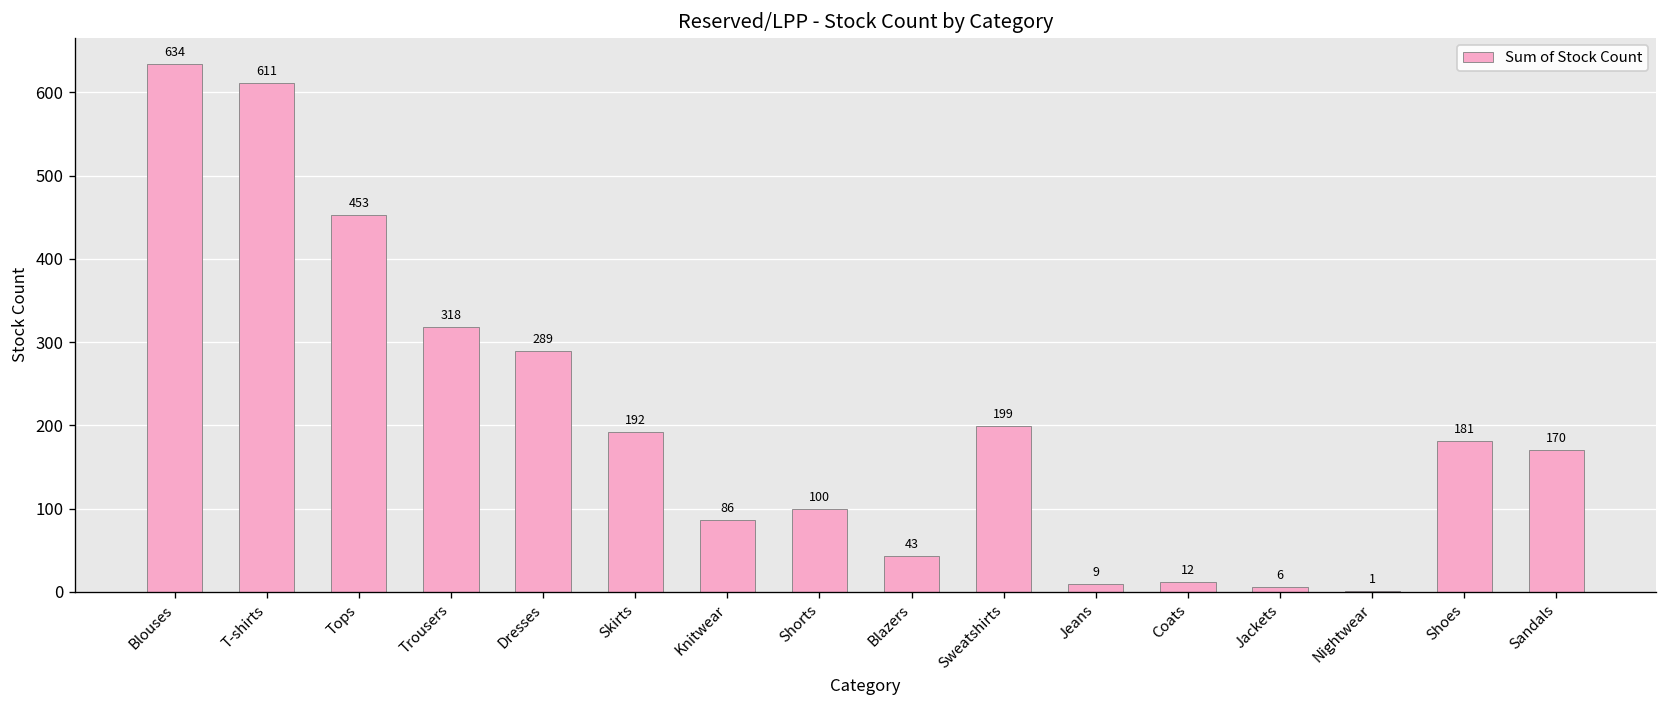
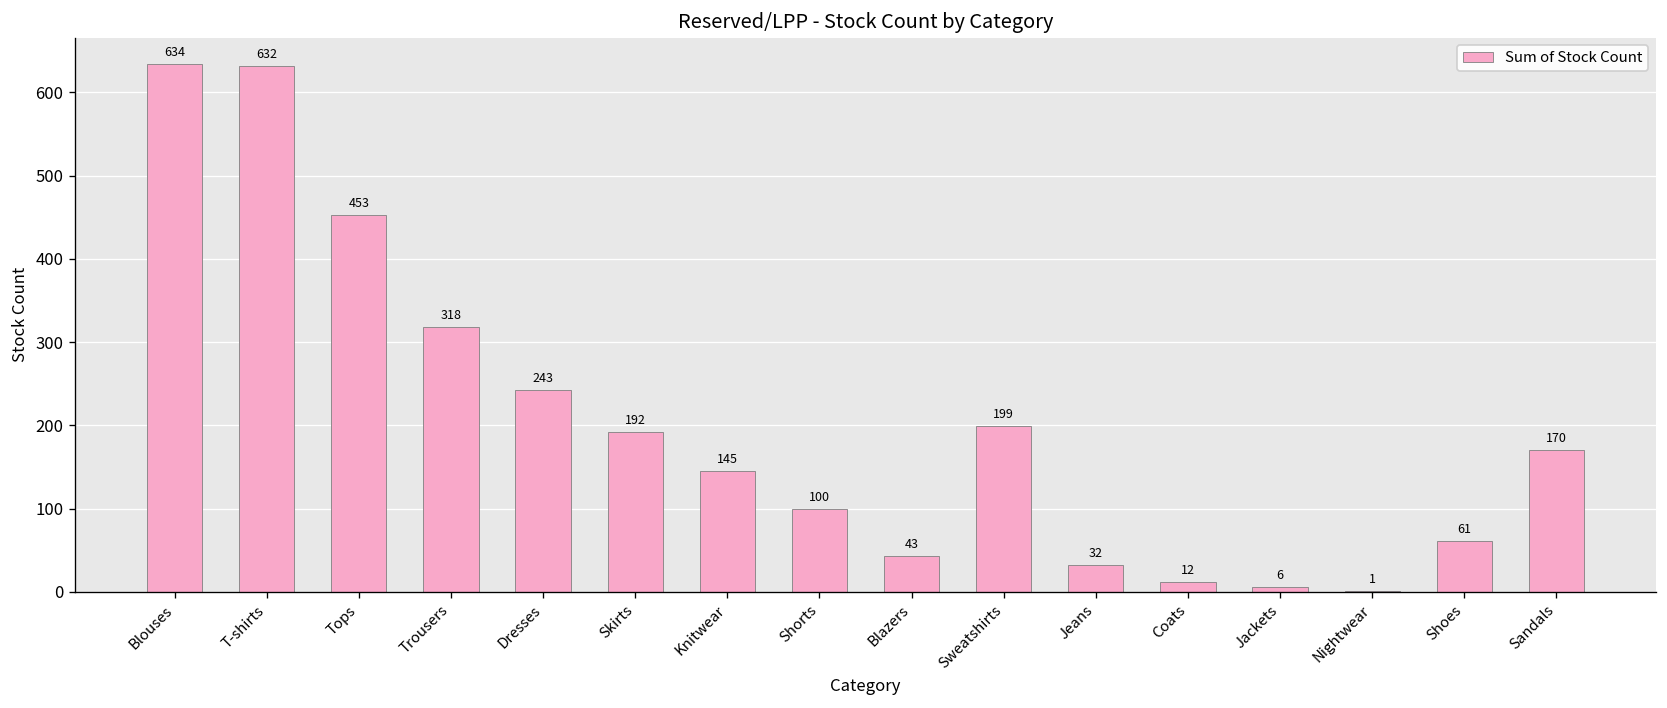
  {
    "Blouses": 634,
-   "T-shirts": 611,
+   "T-shirts": 632,
    "Tops": 453,
    "Trousers": 318,
-   "Dresses": 289,
+   "Dresses": 243,
    "Skirts": 192,
-   "Knitwear": 86,
+   "Knitwear": 145,
    "Shorts": 100,
    "Blazers": 43,
    "Sweatshirts": 199,
-   "Jeans": 9,
+   "Jeans": 32,
    "Coats": 12,
    "Jackets": 6,
    "Nightwear": 1,
-   "Shoes": 181,
+   "Shoes": 61,
    "Sandals": 170
  }
